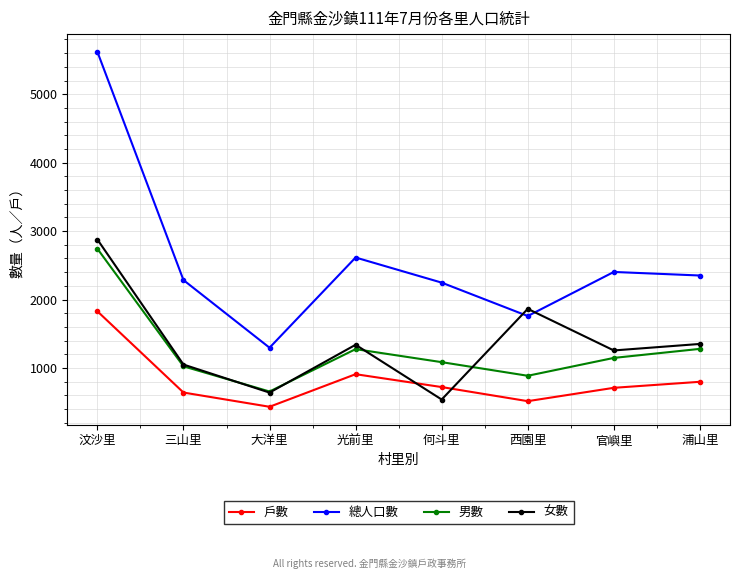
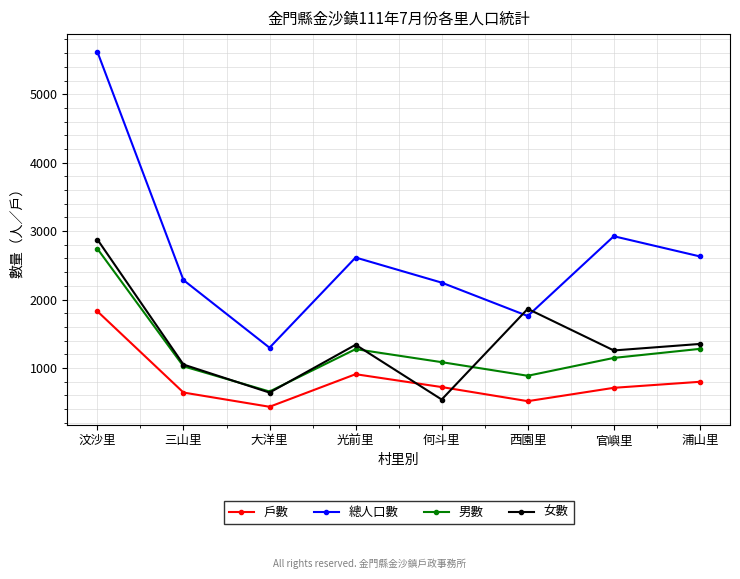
  {
    "戶數": {
      "汶沙里": 1800,
      "三山里": 600,
      "大洋里": 400,
      "光前里": 900,
      "何斗里": 700,
      "西園里": 500,
      "官嶼里": 700,
      "浦山里": 800
    },
    "總人口數": {
      "汶沙里": 5600,
      "三山里": 2300,
      "大洋里": 1300,
      "光前里": 2600,
      "何斗里": 2200,
      "西園里": 1800,
-     "官嶼里": 2400,
-     "浦山里": 2400
+     "官嶼里": 2900,
+     "浦山里": 2600
    },
    "男數": {
      "汶沙里": 2700,
      "光前里": 1300,
      "何斗里": 1100,
      "西園里": 900,
      "官嶼里": 1100,
      "浦山里": 1300
    },
    "女數": {
      "汶沙里": 2900,
      "光前里": 1300,
      "何斗里": 500,
      "西園里": 1900,
      "官嶼里": 1300,
      "浦山里": 1400
    }
  }
